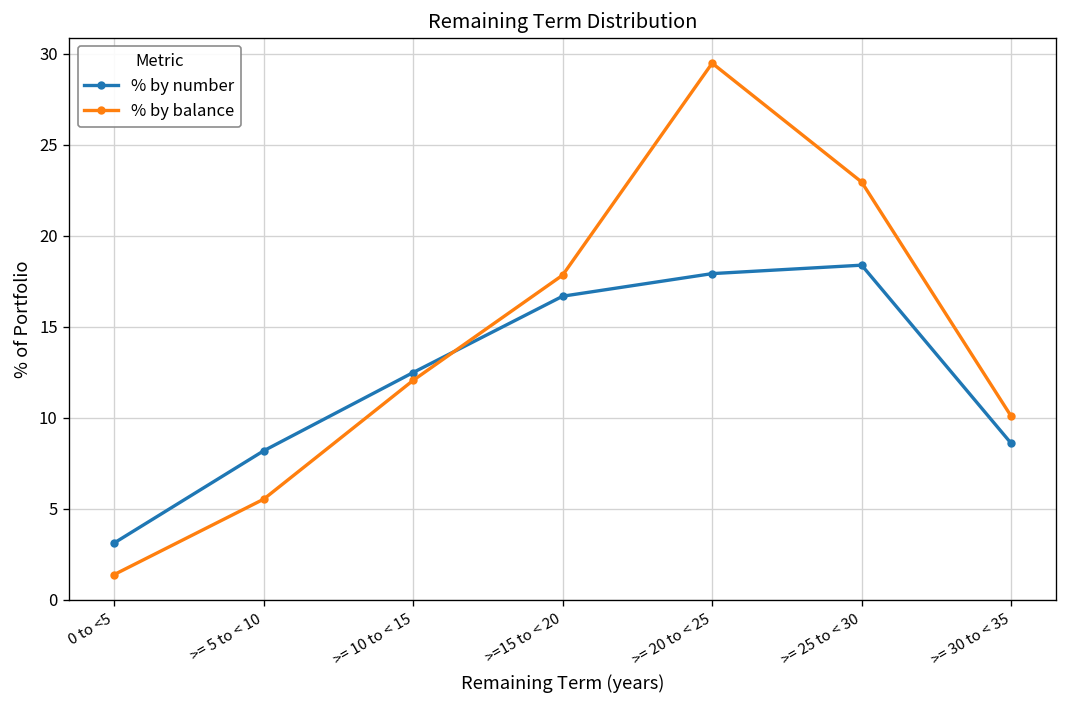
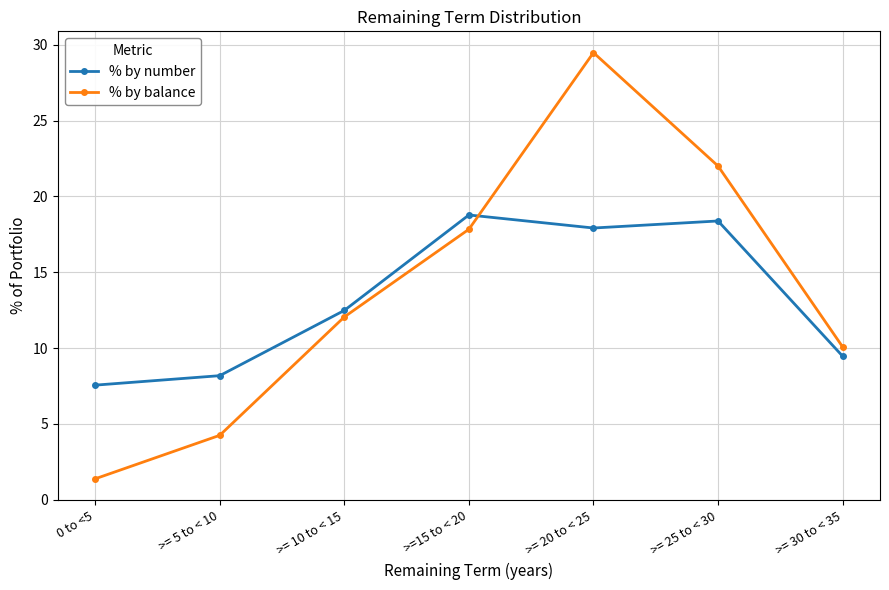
  {
    "% by number": {
-     "0 to <5": 3.1,
+     "0 to <5": 7.6,
      ">= 5 to < 10": 8.2,
      ">= 10 to < 15": 12.5,
-     ">=15 to < 20": 16.7,
+     ">=15 to < 20": 18.8,
      ">= 20 to < 25": 17.9,
      ">= 25 to < 30": 18.4,
-     ">= 30 to < 35": 8.6
+     ">= 30 to < 35": 9.5
    },
    "% by balance": {
      "0 to <5": 1.4,
-     ">= 5 to < 10": 5.5,
+     ">= 5 to < 10": 4.2,
      ">= 10 to < 15": 12.1,
      ">=15 to < 20": 17.8,
      ">= 20 to < 25": 29.5,
-     ">= 25 to < 30": 22.9,
+     ">= 25 to < 30": 22.0,
      ">= 30 to < 35": 10.1
    }
  }
